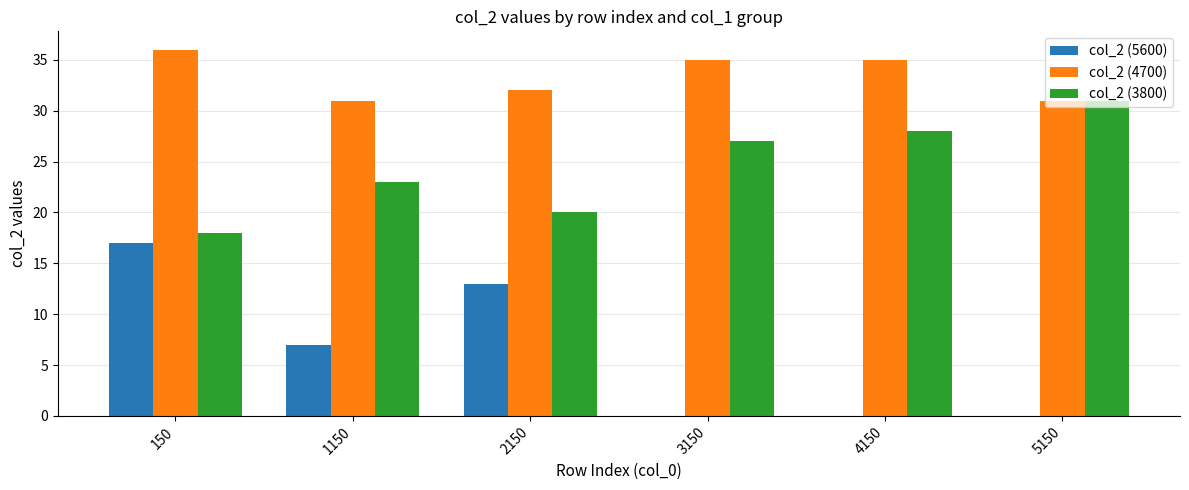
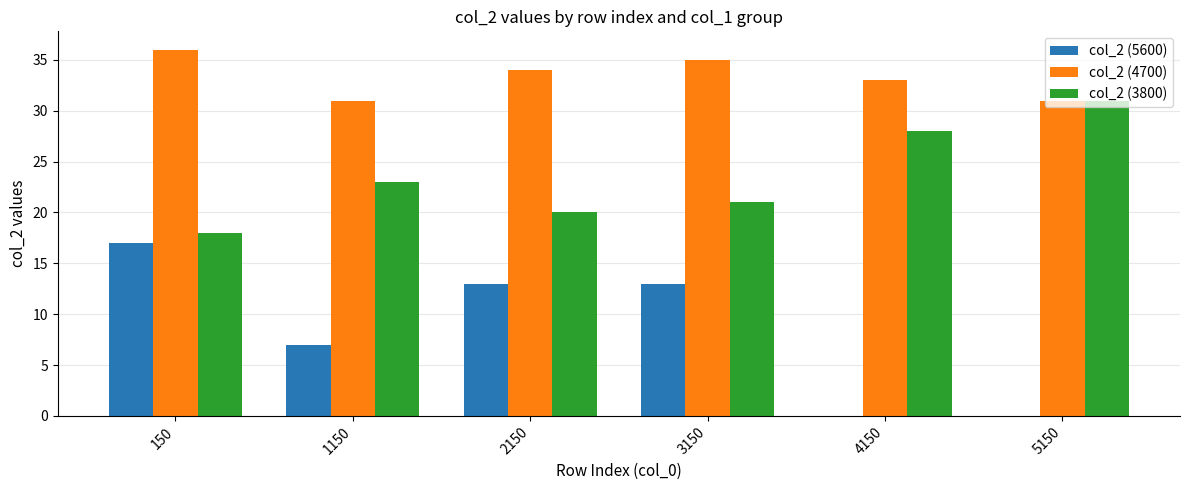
  {
    "col_2 (5600)": {
      "150": 17,
      "1150": 7,
      "2150": 13,
-     "3150": 0,
+     "3150": 13,
      "4150": 0,
      "5150": 0
    },
    "col_2 (4700)": {
      "150": 36,
      "1150": 31,
-     "2150": 32,
+     "2150": 34,
      "3150": 35,
-     "4150": 35
+     "4150": 33
    },
    "col_2 (3800)": {
      "150": 18,
      "1150": 23,
      "2150": 20,
-     "3150": 27,
+     "3150": 21,
      "4150": 28
    }
  }
